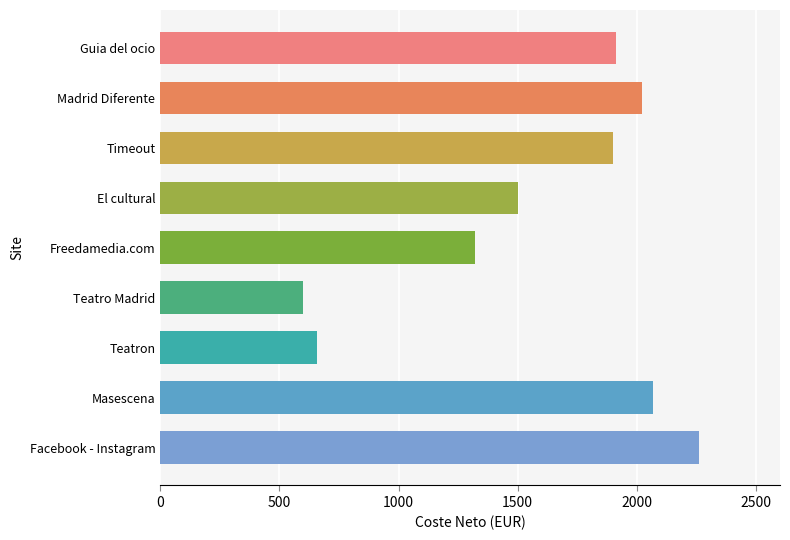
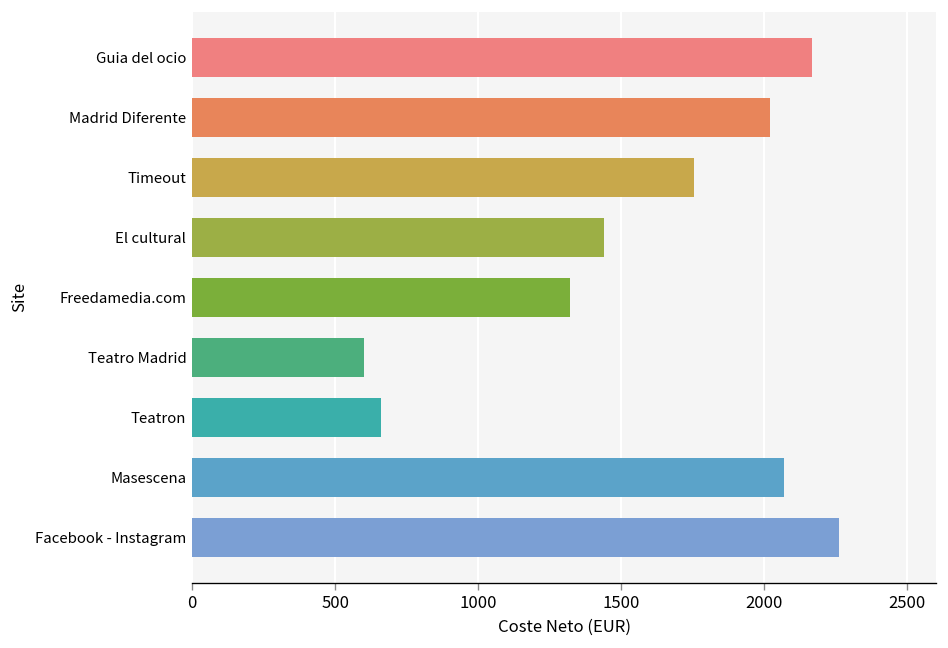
  {
-   "Guia del ocio": 1910,
+   "Guia del ocio": 2170,
    "Madrid Diferente": 2020,
-   "Timeout": 1900,
-   "El cultural": 1500,
+   "Timeout": 1750,
+   "El cultural": 1440,
    "Freedamedia.com": 1320,
    "Teatro Madrid": 600,
    "Teatron": 660,
    "Masescena": 2070,
    "Facebook - Instagram": 2260
  }
